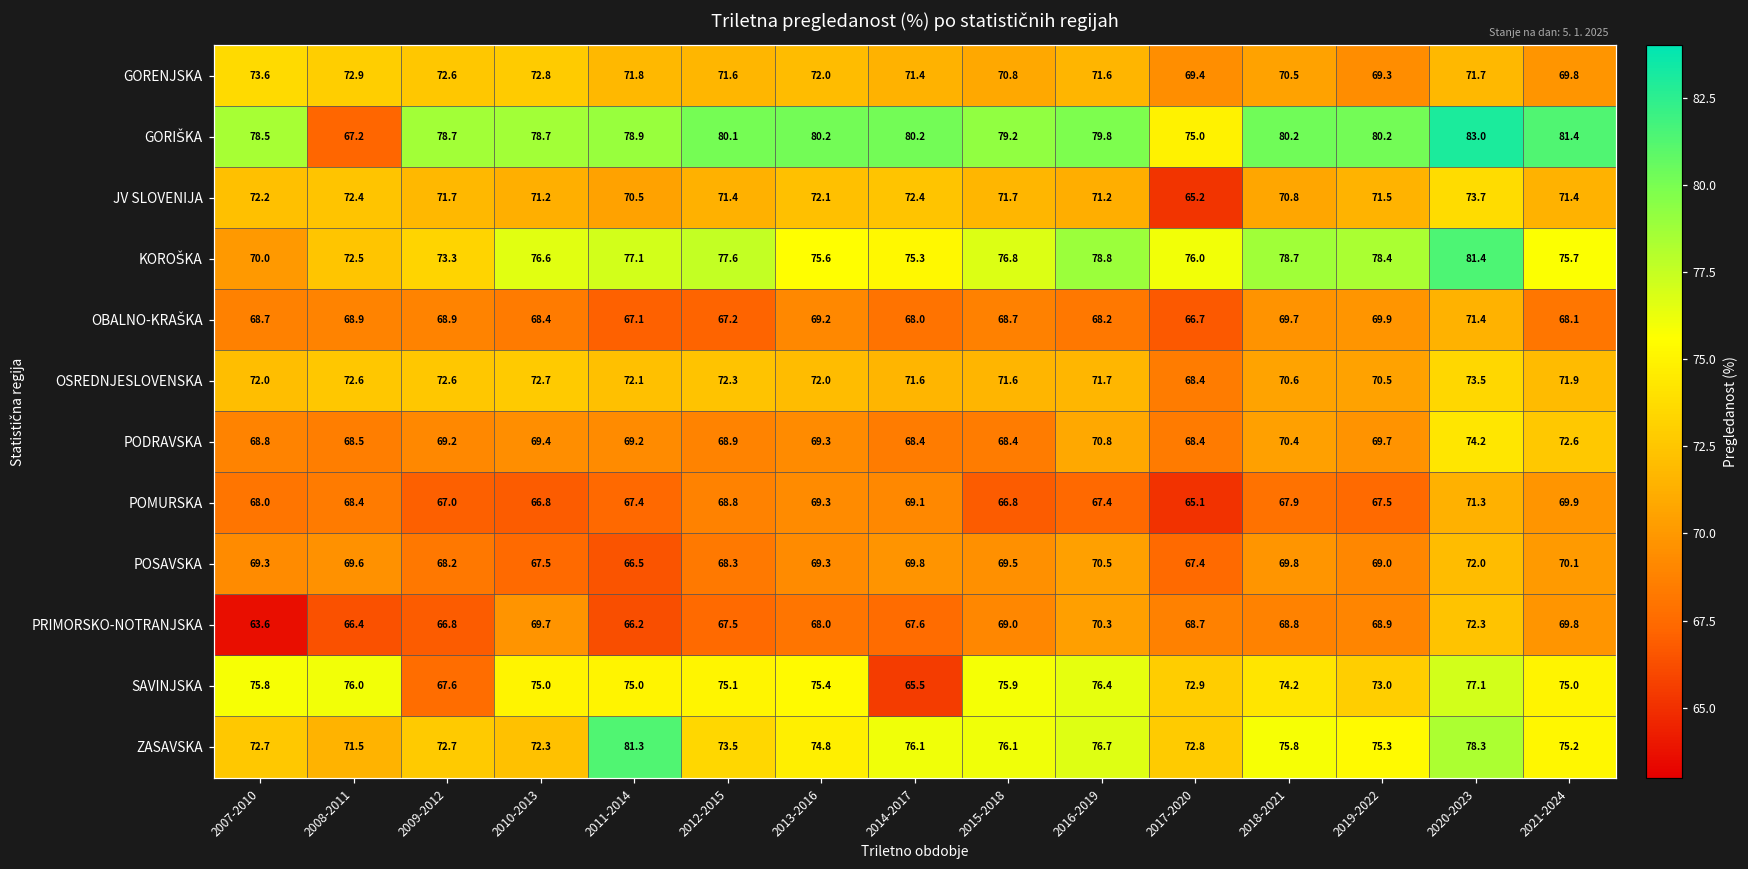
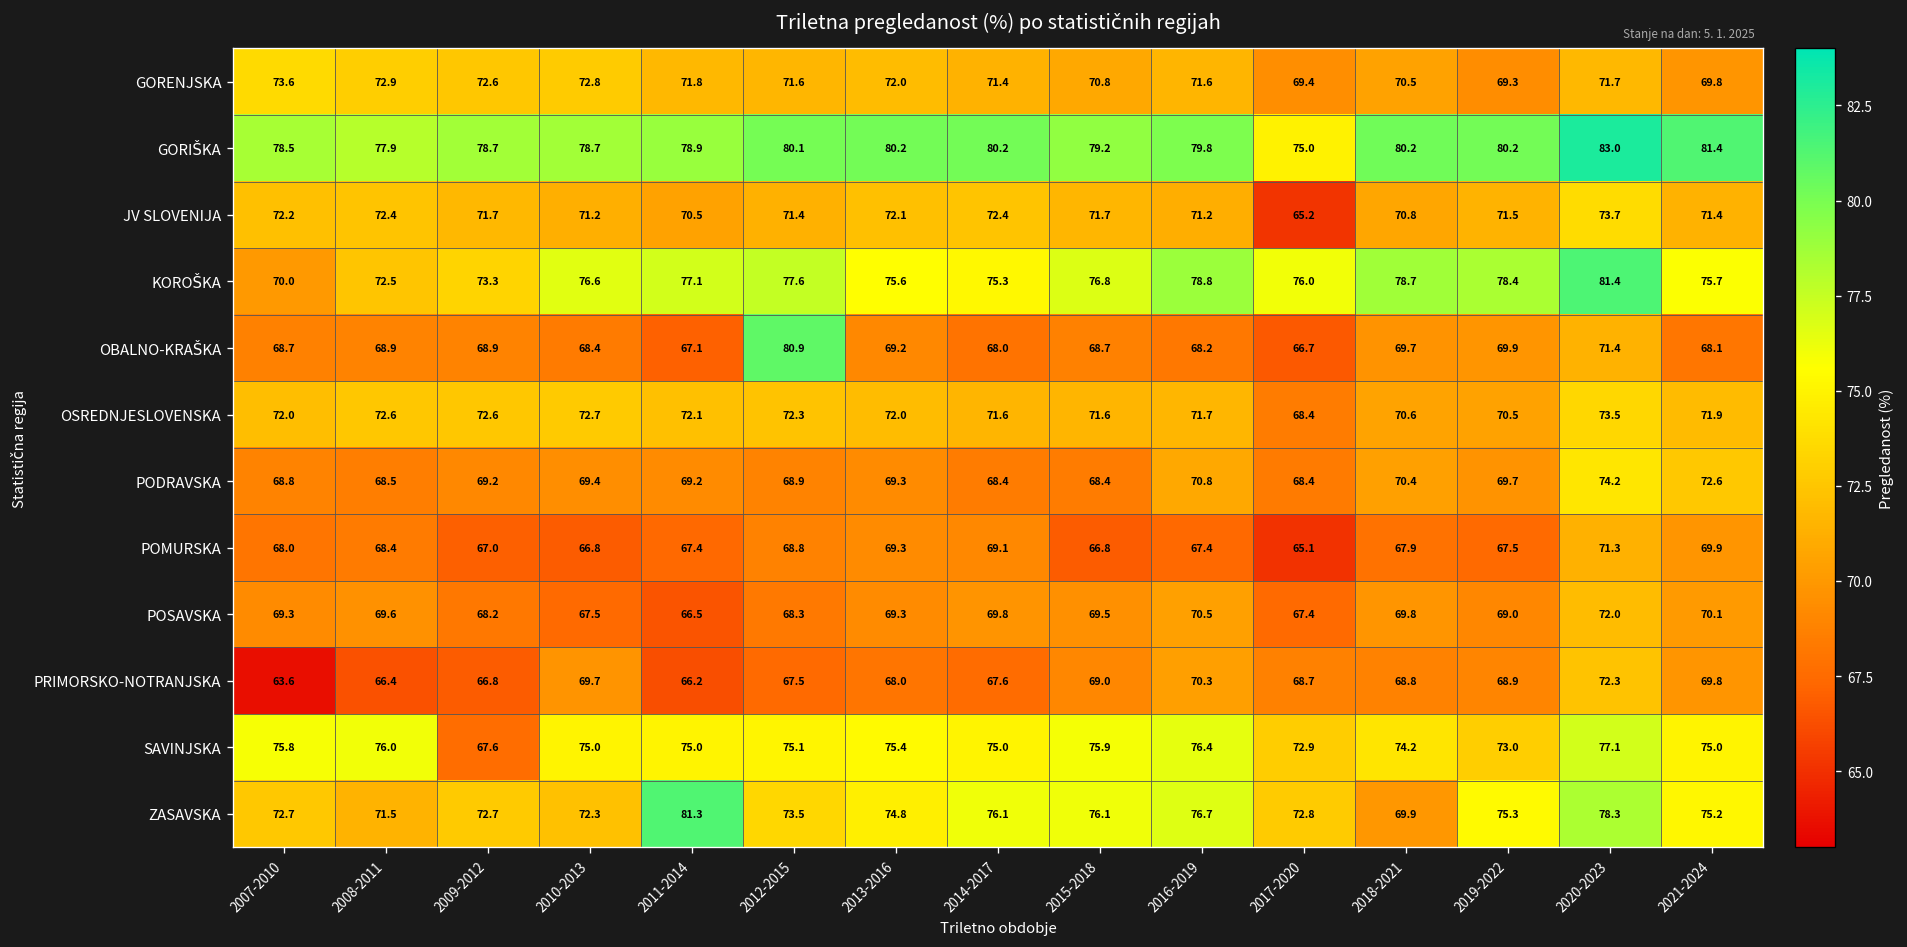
  {
    "GORENJSKA": {
      "2007-2010": 73.6,
      "2008-2011": 72.9,
      "2009-2012": 72.6,
      "2010-2013": 72.8,
      "2011-2014": 71.8,
      "2012-2015": 71.6,
      "2013-2016": 72.0,
      "2014-2017": 71.4,
      "2015-2018": 70.8,
      "2016-2019": 71.6,
      "2017-2020": 69.4,
      "2018-2021": 70.5,
      "2019-2022": 69.3,
      "2020-2023": 71.7,
      "2021-2024": 69.8
    },
    "GORIŠKA": {
      "2007-2010": 78.5,
-     "2008-2011": 67.2,
+     "2008-2011": 77.9,
      "2009-2012": 78.7,
      "2010-2013": 78.7,
      "2011-2014": 78.9,
      "2012-2015": 80.1,
      "2013-2016": 80.2,
      "2014-2017": 80.2,
      "2015-2018": 79.2,
      "2016-2019": 79.8,
      "2017-2020": 75.0,
      "2018-2021": 80.2,
      "2019-2022": 80.2,
      "2020-2023": 83.0,
      "2021-2024": 81.4
    },
    "JV SLOVENIJA": {
      "2007-2010": 72.2,
      "2008-2011": 72.4,
      "2009-2012": 71.7,
      "2010-2013": 71.2,
      "2011-2014": 70.5,
      "2012-2015": 71.4,
      "2013-2016": 72.1,
      "2014-2017": 72.4,
      "2015-2018": 71.7,
      "2016-2019": 71.2,
      "2017-2020": 65.2,
      "2018-2021": 70.8,
      "2019-2022": 71.5,
      "2020-2023": 73.7,
      "2021-2024": 71.4
    },
    "KOROŠKA": {
      "2007-2010": 70.0,
      "2008-2011": 72.5,
      "2009-2012": 73.3,
      "2010-2013": 76.6,
      "2011-2014": 77.1,
      "2012-2015": 77.6,
      "2013-2016": 75.6,
      "2014-2017": 75.3,
      "2015-2018": 76.8,
      "2016-2019": 78.8,
      "2017-2020": 76.0,
      "2018-2021": 78.7,
      "2019-2022": 78.4,
      "2020-2023": 81.4,
      "2021-2024": 75.7
    },
    "OBALNO-KRAŠKA": {
      "2007-2010": 68.7,
      "2008-2011": 68.9,
      "2009-2012": 68.9,
      "2010-2013": 68.4,
      "2011-2014": 67.1,
-     "2012-2015": 67.2,
+     "2012-2015": 80.9,
      "2013-2016": 69.2,
      "2014-2017": 68.0,
      "2015-2018": 68.7,
      "2016-2019": 68.2,
      "2017-2020": 66.7,
      "2018-2021": 69.7,
      "2019-2022": 69.9,
      "2020-2023": 71.4,
      "2021-2024": 68.1
    },
    "OSREDNJESLOVENSKA": {
      "2007-2010": 72.0,
      "2008-2011": 72.6,
      "2009-2012": 72.6,
      "2010-2013": 72.7,
      "2011-2014": 72.1,
      "2012-2015": 72.3,
      "2013-2016": 72.0,
      "2014-2017": 71.6,
      "2015-2018": 71.6,
      "2016-2019": 71.7,
      "2017-2020": 68.4,
      "2018-2021": 70.6,
      "2019-2022": 70.5,
      "2020-2023": 73.5,
      "2021-2024": 71.9
    },
    "PODRAVSKA": {
      "2007-2010": 68.8,
      "2008-2011": 68.5,
      "2009-2012": 69.2,
      "2010-2013": 69.4,
      "2011-2014": 69.2,
      "2012-2015": 68.9,
      "2013-2016": 69.3,
      "2014-2017": 68.4,
      "2015-2018": 68.4,
      "2016-2019": 70.8,
      "2017-2020": 68.4,
      "2018-2021": 70.4,
      "2019-2022": 69.7,
      "2020-2023": 74.2,
      "2021-2024": 72.6
    },
    "POMURSKA": {
      "2007-2010": 68.0,
      "2008-2011": 68.4,
      "2009-2012": 67.0,
      "2010-2013": 66.8,
      "2011-2014": 67.4,
      "2012-2015": 68.8,
      "2013-2016": 69.3,
      "2014-2017": 69.1,
      "2015-2018": 66.8,
      "2016-2019": 67.4,
      "2017-2020": 65.1,
      "2018-2021": 67.9,
      "2019-2022": 67.5,
      "2020-2023": 71.3,
      "2021-2024": 69.9
    },
    "POSAVSKA": {
      "2007-2010": 69.3,
      "2008-2011": 69.6,
      "2009-2012": 68.2,
      "2010-2013": 67.5,
      "2011-2014": 66.5,
      "2012-2015": 68.3,
      "2013-2016": 69.3,
      "2014-2017": 69.8,
      "2015-2018": 69.5,
      "2016-2019": 70.5,
      "2017-2020": 67.4,
      "2018-2021": 69.8,
      "2019-2022": 69.0,
      "2020-2023": 72.0,
      "2021-2024": 70.1
    },
    "PRIMORSKO-NOTRANJSKA": {
      "2007-2010": 63.6,
      "2008-2011": 66.4,
      "2009-2012": 66.8,
      "2010-2013": 69.7,
      "2011-2014": 66.2,
      "2012-2015": 67.5,
      "2013-2016": 68.0,
      "2014-2017": 67.6,
      "2015-2018": 69.0,
      "2016-2019": 70.3,
      "2017-2020": 68.7,
      "2018-2021": 68.8,
      "2019-2022": 68.9,
      "2020-2023": 72.3,
      "2021-2024": 69.8
    },
    "SAVINJSKA": {
      "2007-2010": 75.8,
      "2008-2011": 76.0,
      "2009-2012": 67.6,
      "2010-2013": 75.0,
      "2011-2014": 75.0,
      "2012-2015": 75.1,
      "2013-2016": 75.4,
-     "2014-2017": 65.5,
+     "2014-2017": 75.0,
      "2015-2018": 75.9,
      "2016-2019": 76.4,
      "2017-2020": 72.9,
      "2018-2021": 74.2,
      "2019-2022": 73.0,
      "2020-2023": 77.1,
      "2021-2024": 75.0
    },
    "ZASAVSKA": {
      "2007-2010": 72.7,
      "2008-2011": 71.5,
      "2009-2012": 72.7,
      "2010-2013": 72.3,
      "2011-2014": 81.3,
      "2012-2015": 73.5,
      "2013-2016": 74.8,
      "2014-2017": 76.1,
      "2015-2018": 76.1,
      "2016-2019": 76.7,
      "2017-2020": 72.8,
-     "2018-2021": 75.8,
+     "2018-2021": 69.9,
      "2019-2022": 75.3,
      "2020-2023": 78.3,
      "2021-2024": 75.2
    }
  }
